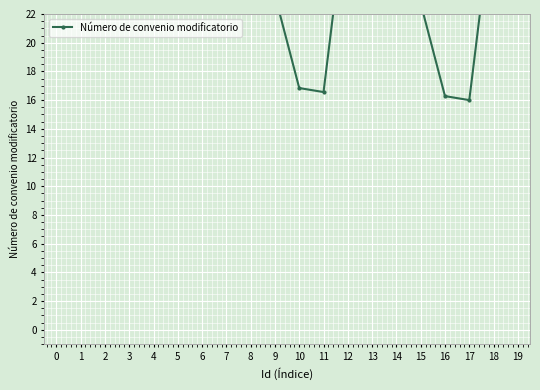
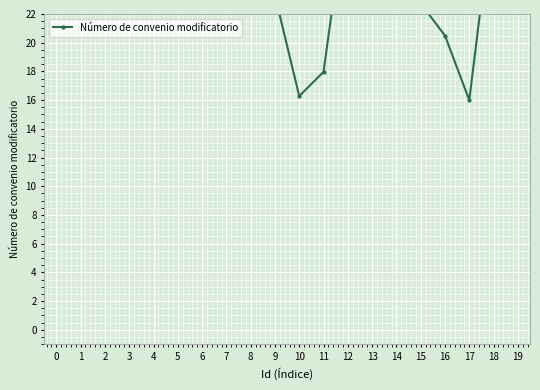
  {
-   "10": 16.8,
-   "11": 16.6,
-   "16": 16.3,
+   "10": 16.3,
+   "11": 18.0,
+   "16": 20.5,
    "17": 16.0
  }
